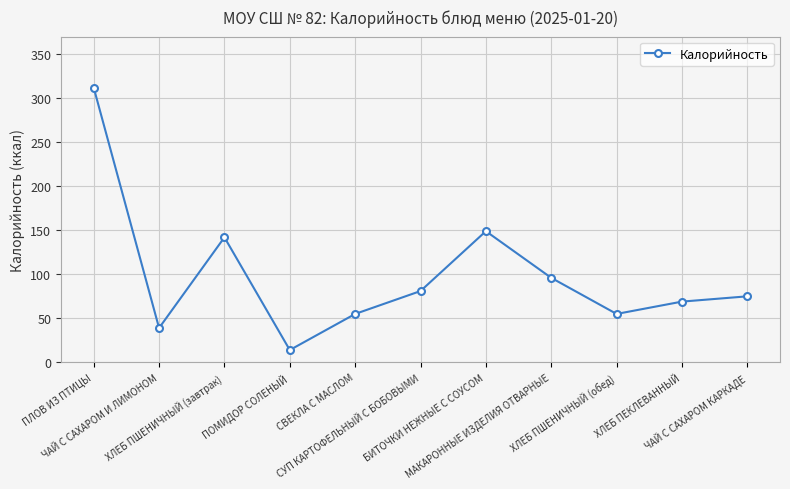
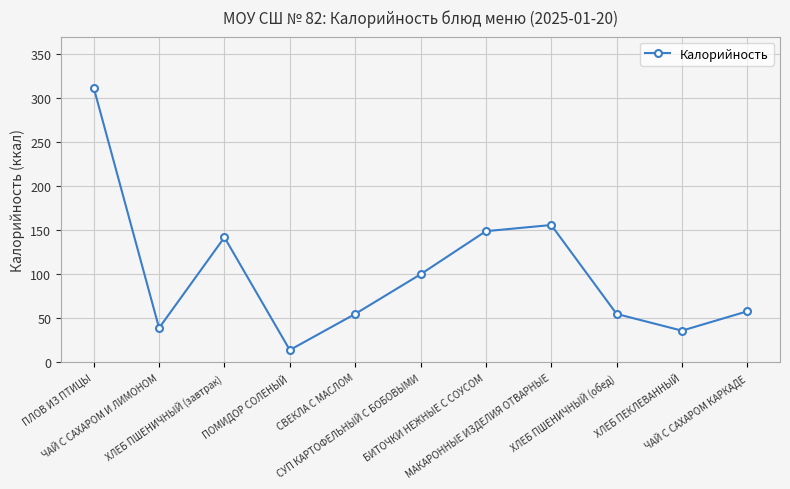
  {
    "ПЛОВ ИЗ ПТИЦЫ": 310,
    "ЧАЙ С САХАРОМ И ЛИМОНОМ": 40,
    "ХЛЕБ ПШЕНИЧНЫЙ (завтрак)": 140,
    "ПОМИДОР СОЛЕНЫЙ": 10,
    "СВЕКЛА С МАСЛОМ": 60,
-   "СУП КАРТОФЕЛЬНЫЙ С БОБОВЫМИ": 80,
+   "СУП КАРТОФЕЛЬНЫЙ С БОБОВЫМИ": 100,
    "БИТОЧКИ НЕЖНЫЕ С СОУСОМ": 150,
-   "МАКАРОННЫЕ ИЗДЕЛИЯ ОТВАРНЫЕ": 100,
+   "МАКАРОННЫЕ ИЗДЕЛИЯ ОТВАРНЫЕ": 160,
    "ХЛЕБ ПШЕНИЧНЫЙ (обед)": 60,
-   "ХЛЕБ ПЕКЛЕВАННЫЙ": 70,
-   "ЧАЙ С САХАРОМ КАРКАДЕ": 80
+   "ХЛЕБ ПЕКЛЕВАННЫЙ": 40,
+   "ЧАЙ С САХАРОМ КАРКАДЕ": 60
  }
